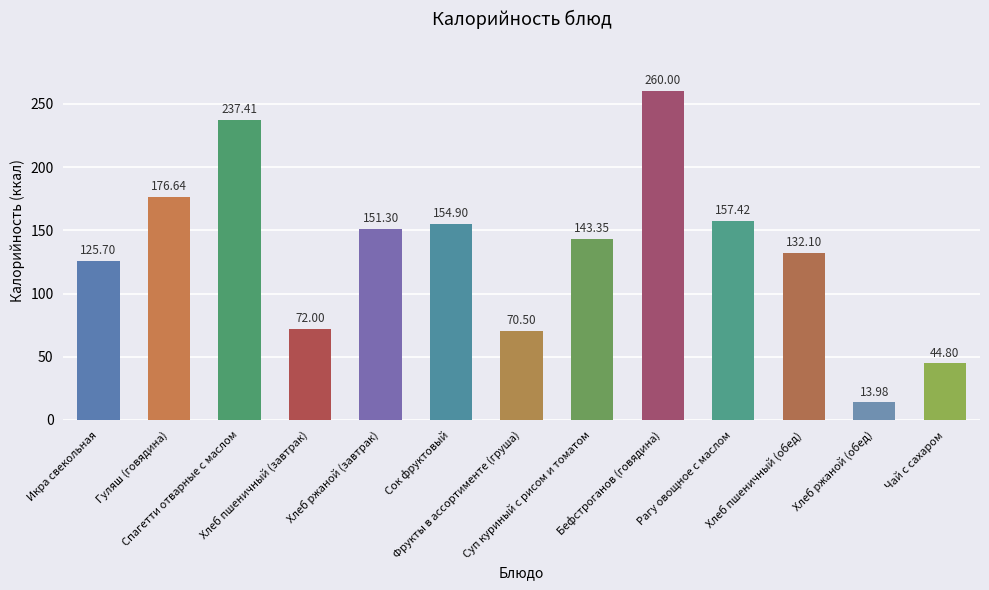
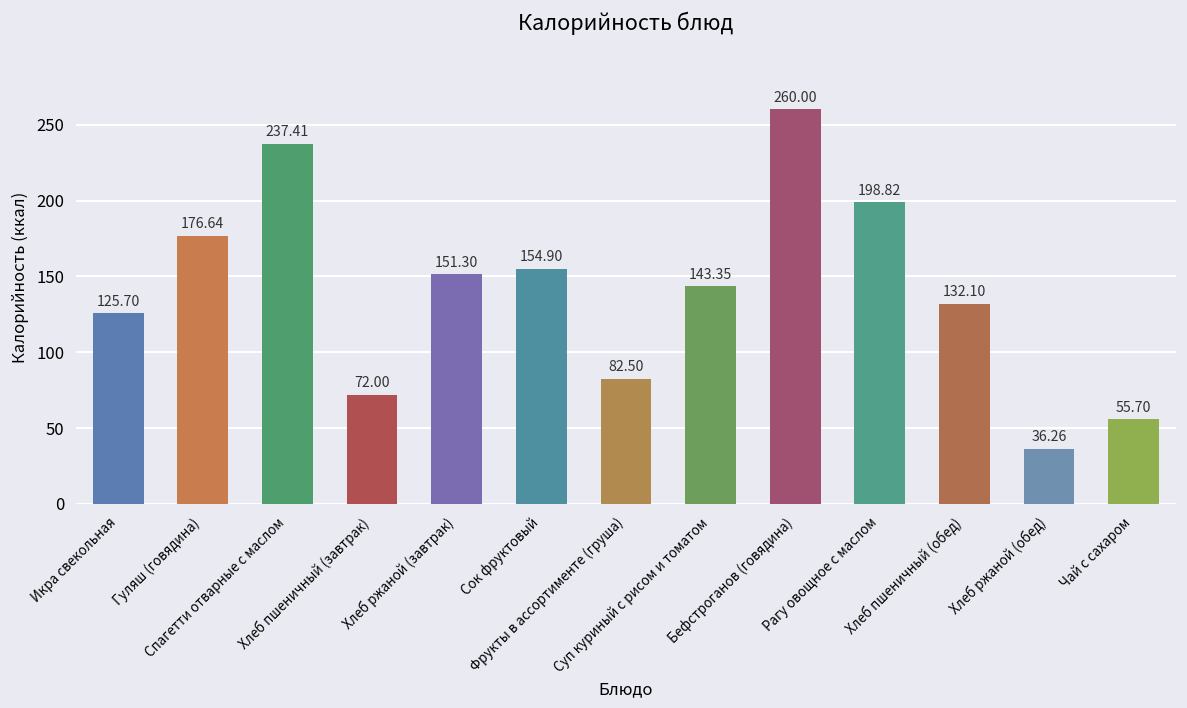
  {
    "Икра свекольная": 125.70,
    "Гуляш (говядина)": 176.64,
    "Спагетти отварные с маслом": 237.41,
    "Хлеб пшеничный (завтрак)": 72.00,
    "Хлеб ржаной (завтрак)": 151.30,
    "Сок фруктовый": 154.90,
-   "Фрукты в ассортименте (груша)": 70.50,
+   "Фрукты в ассортименте (груша)": 82.50,
    "Суп куриный с рисом и томатом": 143.35,
    "Бефстроганов (говядина)": 260.00,
-   "Рагу овощное с маслом": 157.42,
+   "Рагу овощное с маслом": 198.82,
    "Хлеб пшеничный (обед)": 132.10,
-   "Хлеб ржаной (обед)": 13.98,
-   "Чай с сахаром": 44.80
+   "Хлеб ржаной (обед)": 36.26,
+   "Чай с сахаром": 55.70
  }
